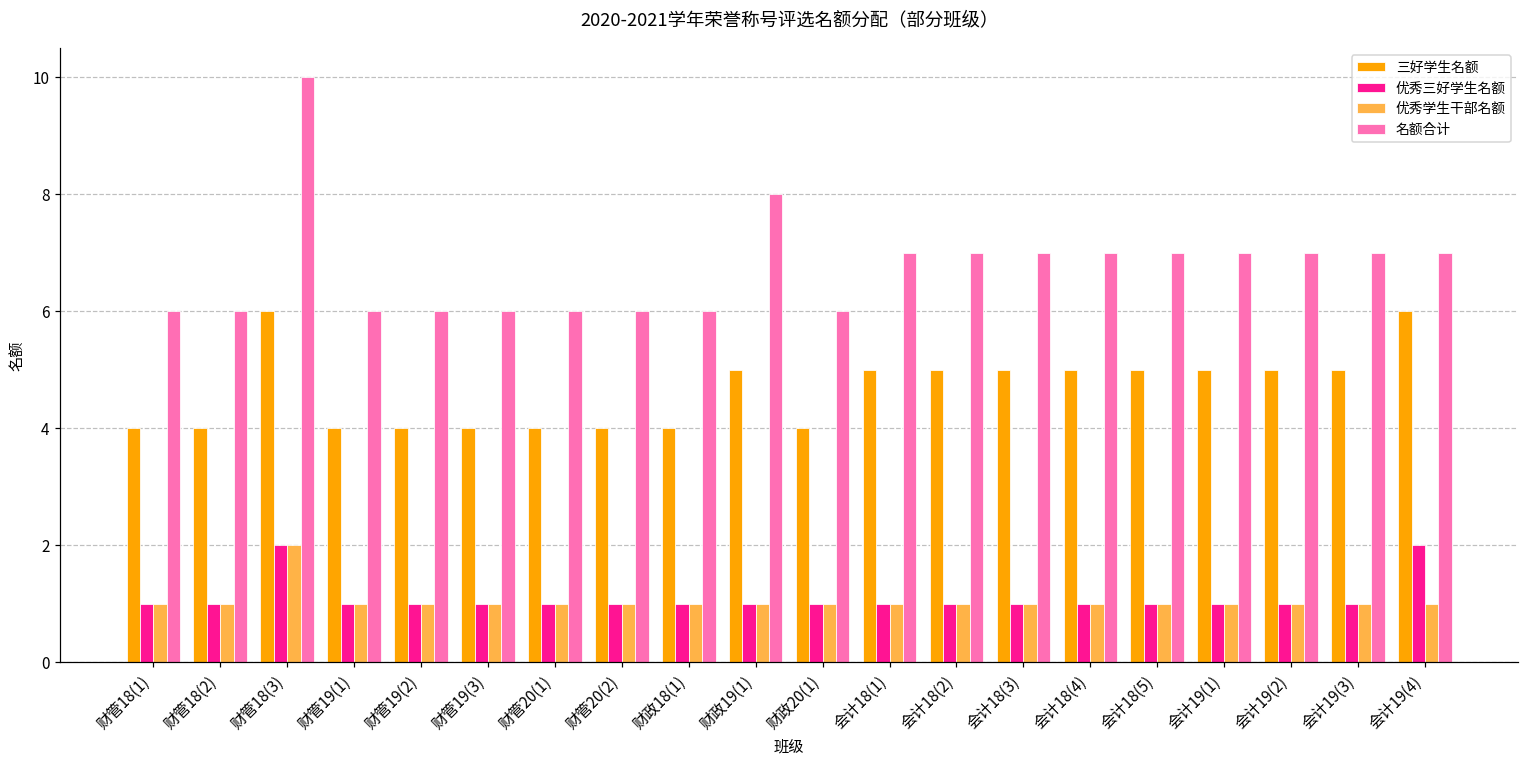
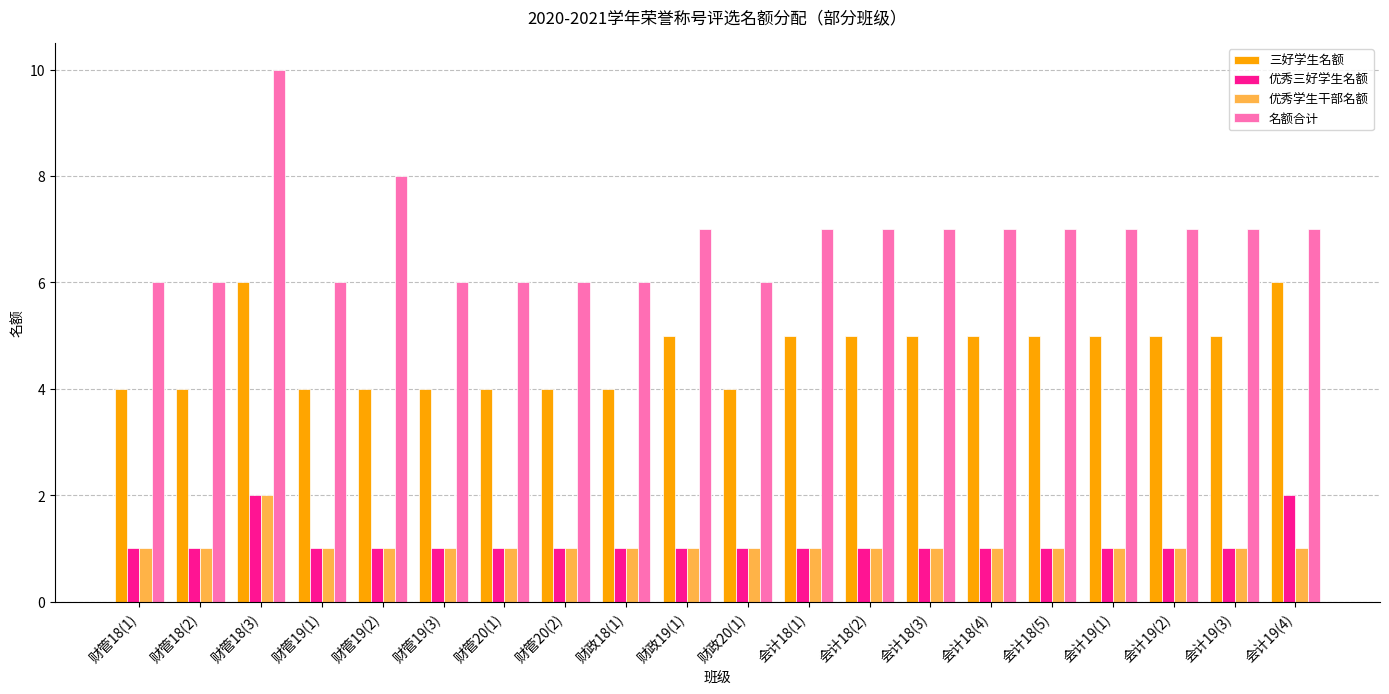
  {
    "三好学生名额": {
      "财管18(1)": 4,
      "财管18(2)": 4,
      "财管18(3)": 6,
      "财管19(1)": 4,
      "财管19(2)": 4,
      "财管19(3)": 4,
      "财管20(1)": 4,
      "财管20(2)": 4,
      "财政18(1)": 4,
      "财政19(1)": 5,
      "财政20(1)": 4,
      "会计18(1)": 5,
      "会计18(2)": 5,
      "会计18(3)": 5,
      "会计18(4)": 5,
      "会计18(5)": 5,
      "会计19(1)": 5,
      "会计19(2)": 5,
      "会计19(3)": 5,
      "会计19(4)": 6
    },
    "优秀三好学生名额": {
      "财管18(1)": 1,
      "财管18(2)": 1,
      "财管18(3)": 2,
      "财管19(1)": 1,
      "财管19(2)": 1,
      "财管19(3)": 1,
      "财管20(1)": 1,
      "财管20(2)": 1,
      "财政18(1)": 1,
      "财政19(1)": 1,
      "财政20(1)": 1,
      "会计18(1)": 1,
      "会计18(2)": 1,
      "会计18(3)": 1,
      "会计18(4)": 1,
      "会计18(5)": 1,
      "会计19(1)": 1,
      "会计19(2)": 1,
      "会计19(3)": 1,
      "会计19(4)": 2
    },
    "优秀学生干部名额": {
      "财管18(1)": 1,
      "财管18(2)": 1,
      "财管18(3)": 2,
      "财管19(1)": 1,
      "财管19(2)": 1,
      "财管19(3)": 1,
      "财管20(1)": 1,
      "财管20(2)": 1,
      "财政18(1)": 1,
      "财政19(1)": 1,
      "财政20(1)": 1,
      "会计18(1)": 1,
      "会计18(2)": 1,
      "会计18(3)": 1,
      "会计18(4)": 1,
      "会计18(5)": 1,
      "会计19(1)": 1,
      "会计19(2)": 1,
      "会计19(3)": 1,
      "会计19(4)": 1
    },
    "名额合计": {
      "财管18(1)": 6,
      "财管18(2)": 6,
      "财管18(3)": 10,
      "财管19(1)": 6,
-     "财管19(2)": 6,
+     "财管19(2)": 8,
      "财管19(3)": 6,
      "财管20(1)": 6,
      "财管20(2)": 6,
      "财政18(1)": 6,
-     "财政19(1)": 8,
+     "财政19(1)": 7,
      "财政20(1)": 6,
      "会计18(1)": 7,
      "会计18(2)": 7,
      "会计18(3)": 7,
      "会计18(4)": 7,
      "会计18(5)": 7,
      "会计19(1)": 7,
      "会计19(2)": 7,
      "会计19(3)": 7,
      "会计19(4)": 7
    }
  }
